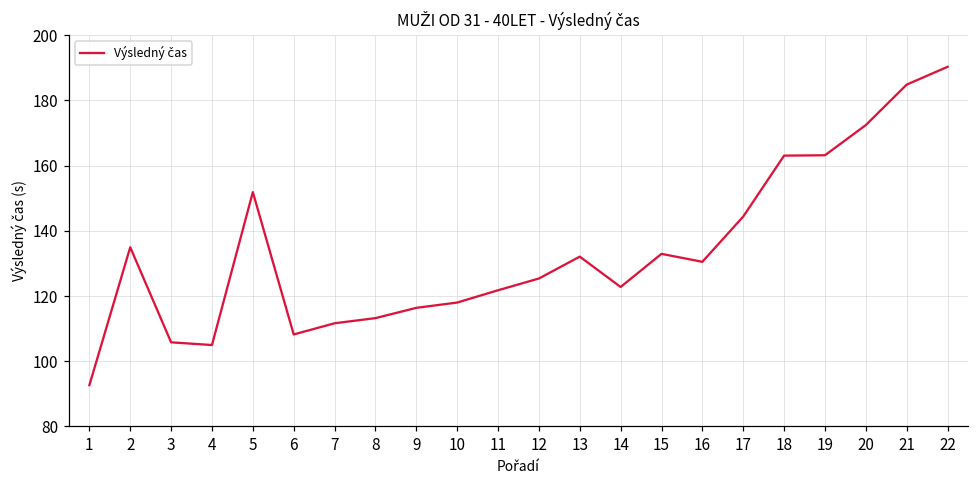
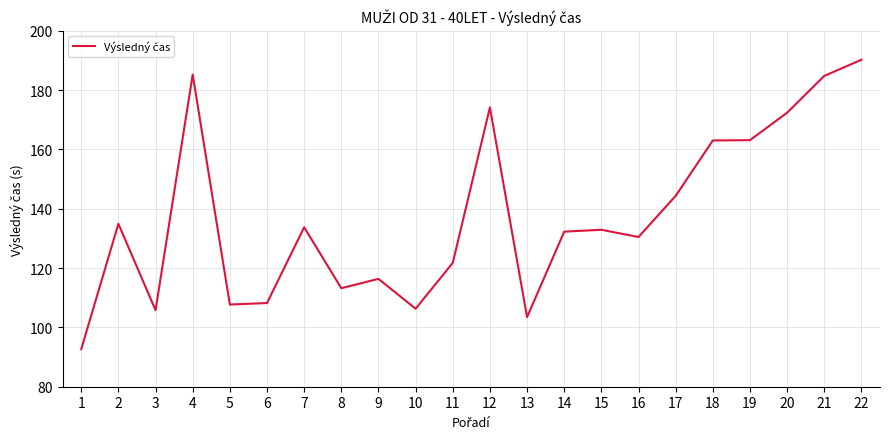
  {
    "1": 93,
    "2": 135,
    "3": 106,
-   "4": 105,
-   "5": 152,
+   "4": 185,
+   "5": 108,
    "6": 108,
-   "7": 112,
+   "7": 134,
    "8": 113,
    "9": 116,
-   "10": 118,
+   "10": 106,
    "11": 122,
-   "12": 125,
-   "13": 132,
-   "14": 123,
+   "12": 174,
+   "13": 103,
+   "14": 132,
    "15": 133,
    "16": 130,
    "17": 144,
    "18": 163,
    "19": 163,
    "20": 172,
    "21": 185,
    "22": 190
  }
